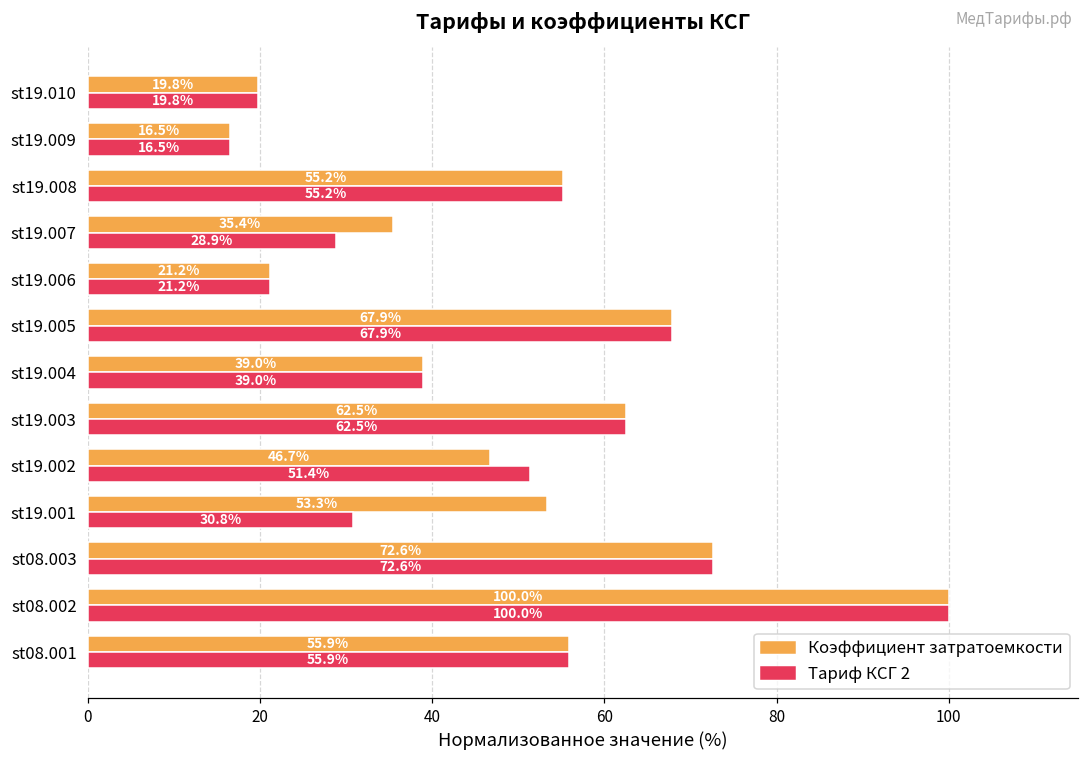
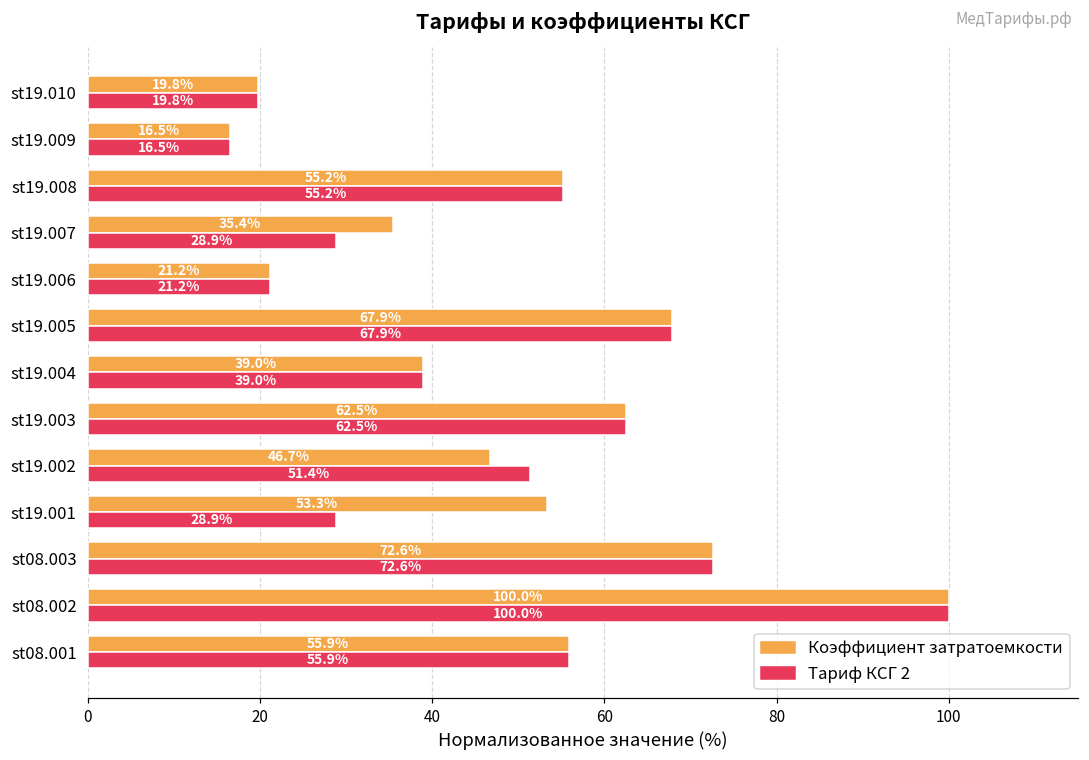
  {
    "Коэффициент затратоемкости": {
      "st19.010": "19.8%",
      "st19.009": "16.5%",
      "st19.008": "55.2%",
      "st19.007": "35.4%",
      "st19.006": "21.2%",
      "st19.005": "67.9%",
      "st19.004": "39.0%",
      "st19.003": "62.5%",
      "st19.002": "46.7%",
      "st19.001": "53.3%",
      "st08.003": "72.6%",
      "st08.002": "100.0%",
      "st08.001": "55.9%"
    },
    "Тариф КСГ 2": {
      "st19.010": "19.8%",
      "st19.009": "16.5%",
      "st19.008": "55.2%",
      "st19.007": "28.9%",
      "st19.006": "21.2%",
      "st19.005": "67.9%",
      "st19.004": "39.0%",
      "st19.003": "62.5%",
      "st19.002": "51.4%",
-     "st19.001": "30.8%",
+     "st19.001": "28.9%",
      "st08.003": "72.6%",
      "st08.002": "100.0%",
      "st08.001": "55.9%"
    }
  }
